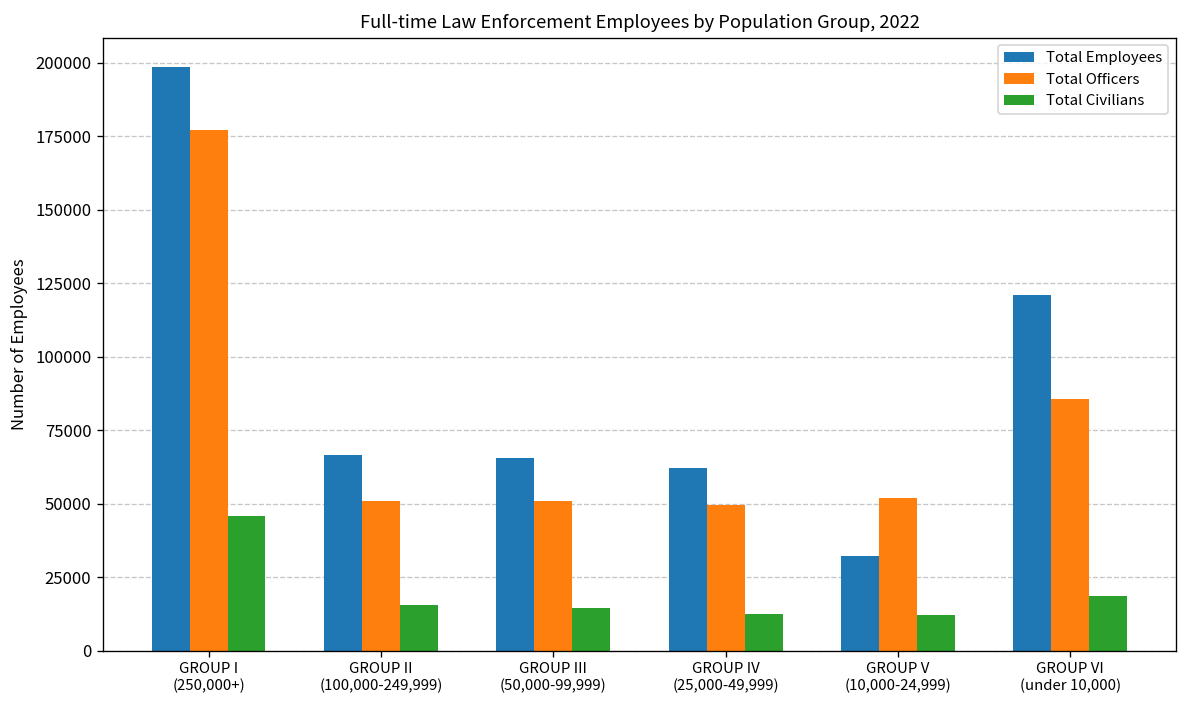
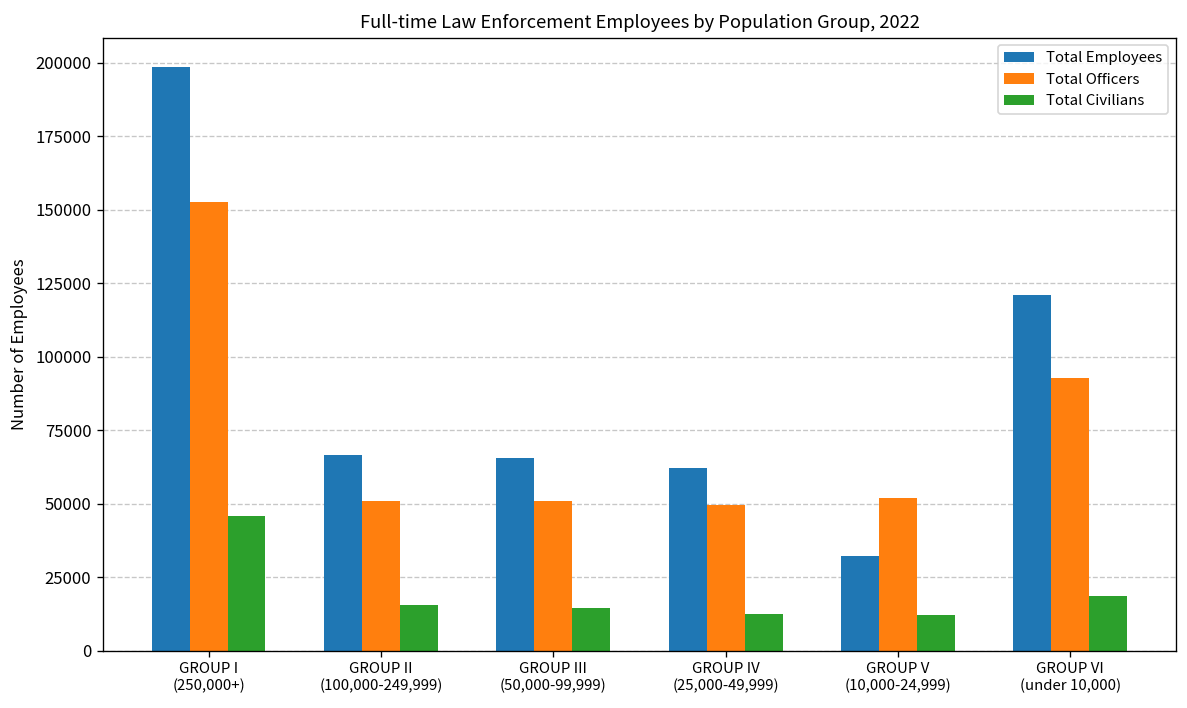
  {
    "Total Employees": {
      "GROUP I (250,000+)": 199000,
      "GROUP II (100,000-249,999)": 67000,
      "GROUP III (50,000-99,999)": 65000,
      "GROUP IV (25,000-49,999)": 62000,
      "GROUP V (10,000-24,999)": 32000,
      "GROUP VI (under 10,000)": 121000
    },
    "Total Officers": {
-     "GROUP I (250,000+)": 177000,
+     "GROUP I (250,000+)": 153000,
      "GROUP II (100,000-249,999)": 51000,
      "GROUP III (50,000-99,999)": 51000,
      "GROUP IV (25,000-49,999)": 50000,
      "GROUP V (10,000-24,999)": 52000,
-     "GROUP VI (under 10,000)": 86000
+     "GROUP VI (under 10,000)": 93000
    },
    "Total Civilians": {
      "GROUP I (250,000+)": 46000,
      "GROUP II (100,000-249,999)": 16000,
      "GROUP III (50,000-99,999)": 15000,
      "GROUP IV (25,000-49,999)": 13000,
      "GROUP V (10,000-24,999)": 12000,
      "GROUP VI (under 10,000)": 19000
    }
  }
